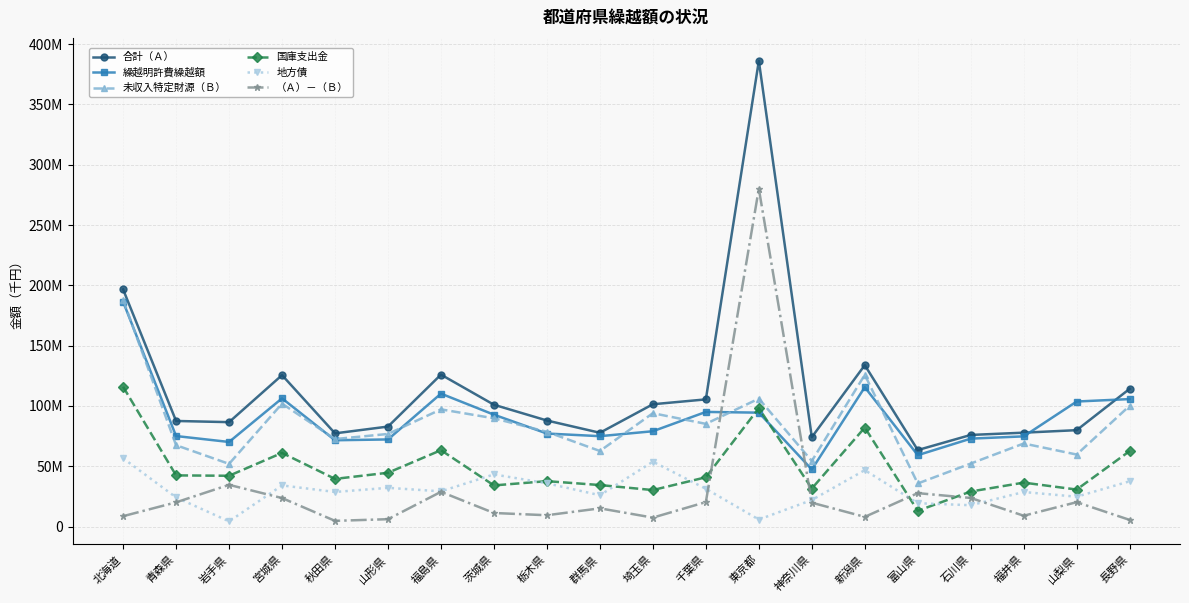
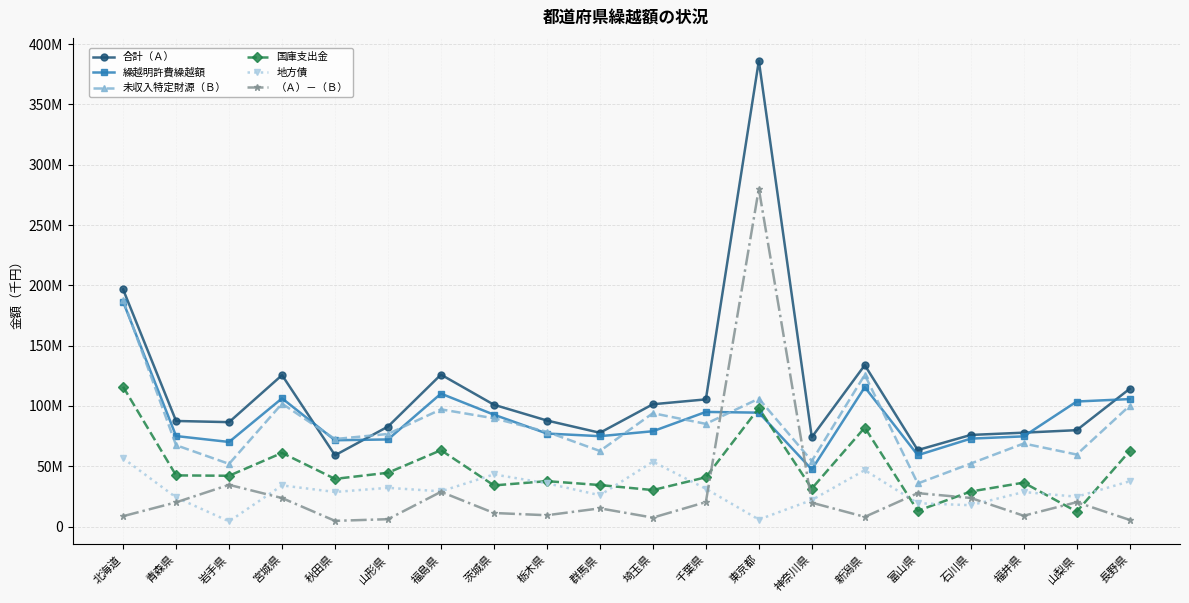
  {
    "合計（Ａ）": {
      "北海道": 197000000,
      "青森県": 88000000,
      "岩手県": 87000000,
      "宮城県": 126000000,
-     "秋田県": 77000000,
+     "秋田県": 59000000,
      "山形県": 83000000,
      "福島県": 126000000,
      "茨城県": 101000000,
      "栃木県": 88000000,
      "群馬県": 78000000,
      "埼玉県": 101000000,
      "千葉県": 105000000,
      "東京都": 386000000,
      "神奈川県": 74000000,
      "新潟県": 134000000,
      "富山県": 63000000,
      "石川県": 76000000,
      "福井県": 78000000,
      "山梨県": 80000000,
      "長野県": 114000000
    },
    "繰越明許費繰越額": {
      "青森県": 75000000,
      "岩手県": 70000000,
      "宮城県": 106000000,
      "山形県": 72000000,
      "福島県": 110000000,
      "茨城県": 93000000,
      "群馬県": 75000000,
      "埼玉県": 79000000,
      "千葉県": 95000000,
      "東京都": 94000000,
      "神奈川県": 47000000,
      "新潟県": 116000000,
      "富山県": 59000000,
      "石川県": 73000000,
      "福井県": 75000000,
      "山梨県": 104000000,
      "長野県": 106000000
    },
    "国庫支出金": {
      "北海道": 116000000,
      "青森県": 42000000,
      "岩手県": 42000000,
      "宮城県": 61000000,
      "秋田県": 40000000,
      "山形県": 45000000,
      "福島県": 63000000,
      "茨城県": 34000000,
      "群馬県": 34000000,
      "埼玉県": 30000000,
      "千葉県": 41000000,
      "東京都": 98000000,
      "神奈川県": 32000000,
      "新潟県": 82000000,
      "富山県": 13000000,
      "石川県": 29000000,
      "福井県": 36000000,
-     "山梨県": 31000000,
+     "山梨県": 12000000,
      "長野県": 63000000
    },
    "（Ａ）－（Ｂ）": {
      "北海道": 9000000,
      "青森県": 20000000,
      "岩手県": 35000000,
      "宮城県": 24000000,
      "秋田県": 5000000,
      "山形県": 6000000,
      "茨城県": 11000000,
      "栃木県": 9000000,
      "群馬県": 15000000,
      "埼玉県": 7000000,
      "千葉県": 20000000,
      "東京都": 280000000,
      "神奈川県": 20000000,
      "新潟県": 8000000,
      "富山県": 28000000,
      "石川県": 24000000,
      "福井県": 9000000,
      "山梨県": 20000000,
      "長野県": 6000000
    }
  }
